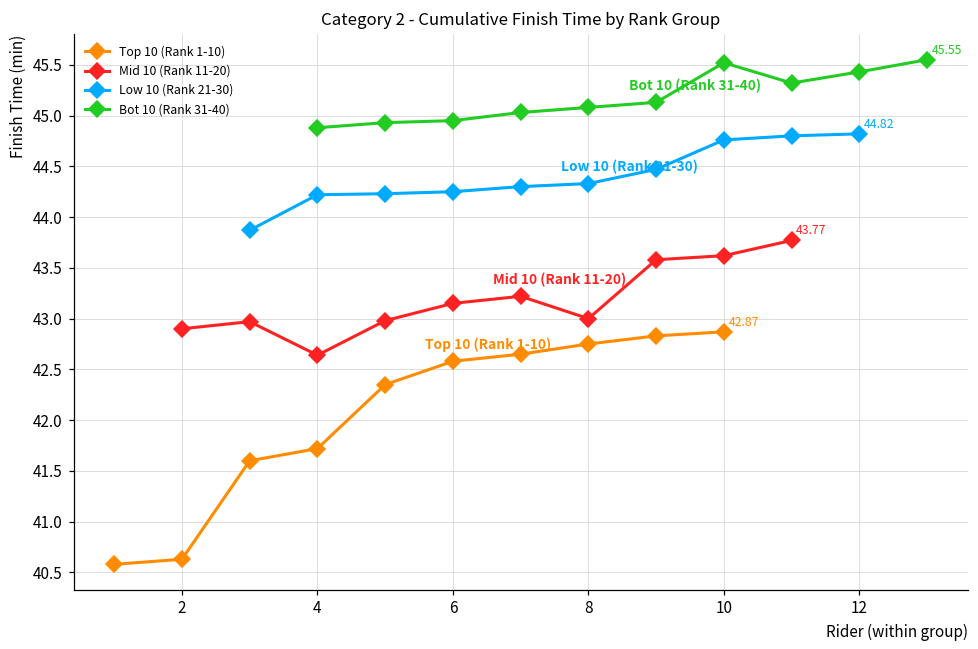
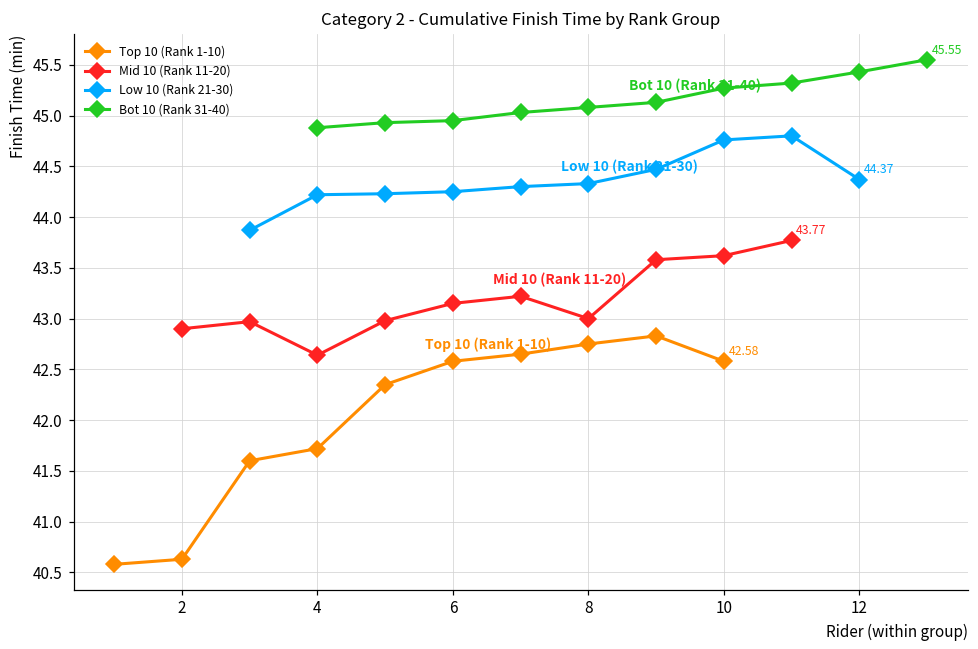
  {
    "Top 10 (Rank 1-10)": {
-     "10": 42.87
+     "10": 42.58
    },
    "Mid 10 (Rank 11-20)": {
      "2": 42.9,
      "4": 42.6,
      "6": 43.2,
      "8": 43.0,
      "10": 43.6
    },
    "Low 10 (Rank 21-30)": {
-     "12": 44.82
+     "12": 44.37
    },
    "Bot 10 (Rank 31-40)": {
      "4": 44.9,
      "6": 45.0,
      "8": 45.1,
-     "10": 45.5,
+     "10": 45.3,
      "12": 45.4
    }
  }
